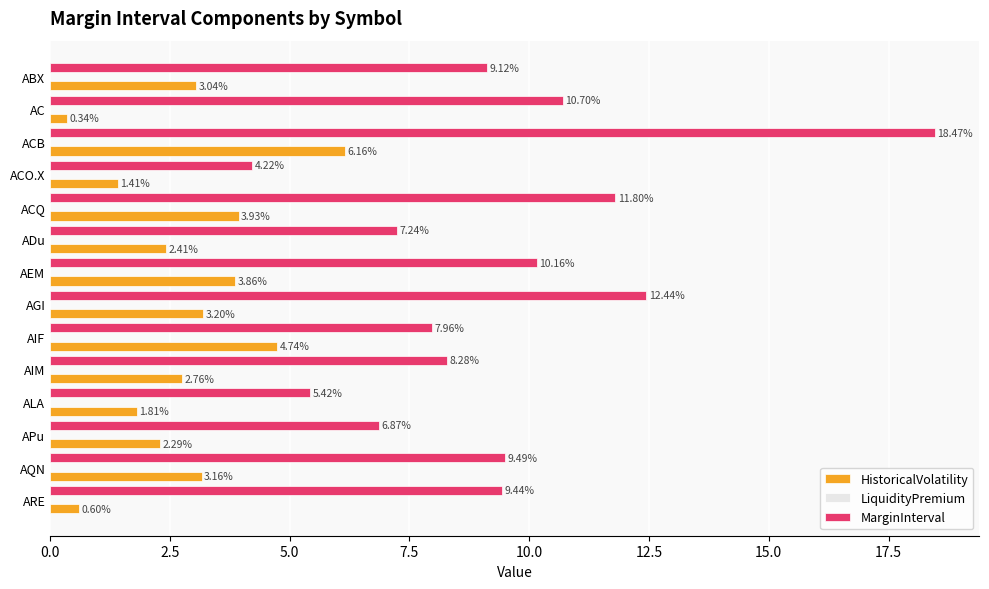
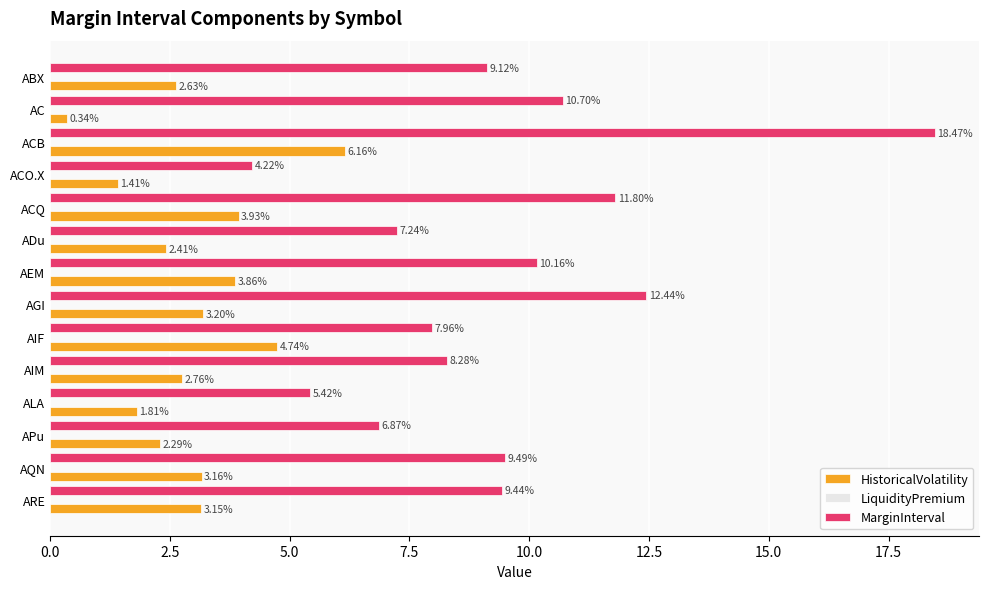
  {
    "HistoricalVolatility": {
-     "ABX": "3.04%",
+     "ABX": "2.63%",
      "AC": "0.34%",
      "ACB": "6.16%",
      "ACO.X": "1.41%",
      "ACQ": "3.93%",
      "ADu": "2.41%",
      "AEM": "3.86%",
      "AGI": "3.20%",
      "AIF": "4.74%",
      "AIM": "2.76%",
      "ALA": "1.81%",
      "APu": "2.29%",
      "AQN": "3.16%",
-     "ARE": "0.60%"
+     "ARE": "3.15%"
    },
    "LiquidityPremium": {
      "ABX": "0.0",
      "AC": "0.0",
      "ACB": "0.0",
      "ACO.X": "0.0",
      "ACQ": "0.0",
      "ADu": "0.0",
      "AEM": "0.0",
      "AGI": "0.0",
      "AIF": "0.0",
      "AIM": "0.0",
      "ALA": "0.0",
      "APu": "0.0",
      "AQN": "0.0",
      "ARE": "0.0"
    },
    "MarginInterval": {
      "ABX": "9.12%",
      "AC": "10.70%",
      "ACB": "18.47%",
      "ACO.X": "4.22%",
      "ACQ": "11.80%",
      "ADu": "7.24%",
      "AEM": "10.16%",
      "AGI": "12.44%",
      "AIF": "7.96%",
      "AIM": "8.28%",
      "ALA": "5.42%",
      "APu": "6.87%",
      "AQN": "9.49%",
      "ARE": "9.44%"
    }
  }
